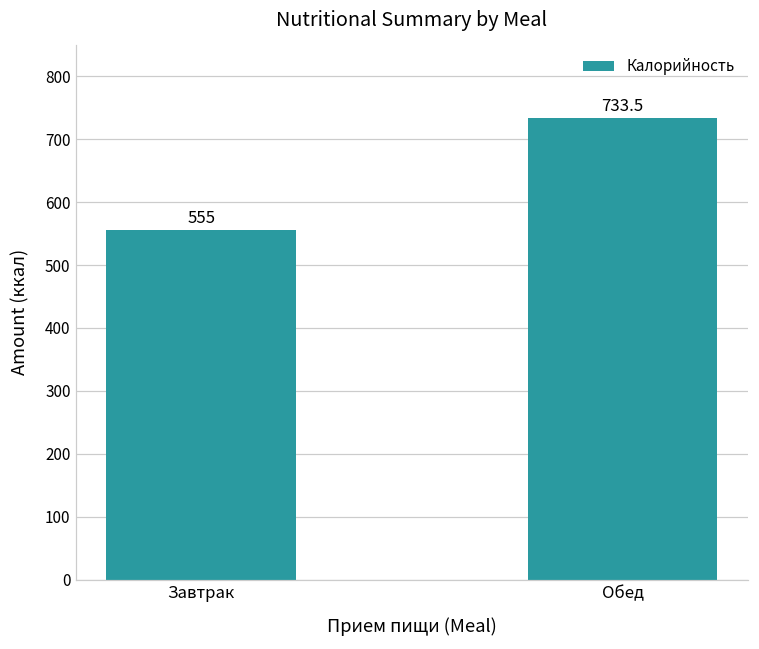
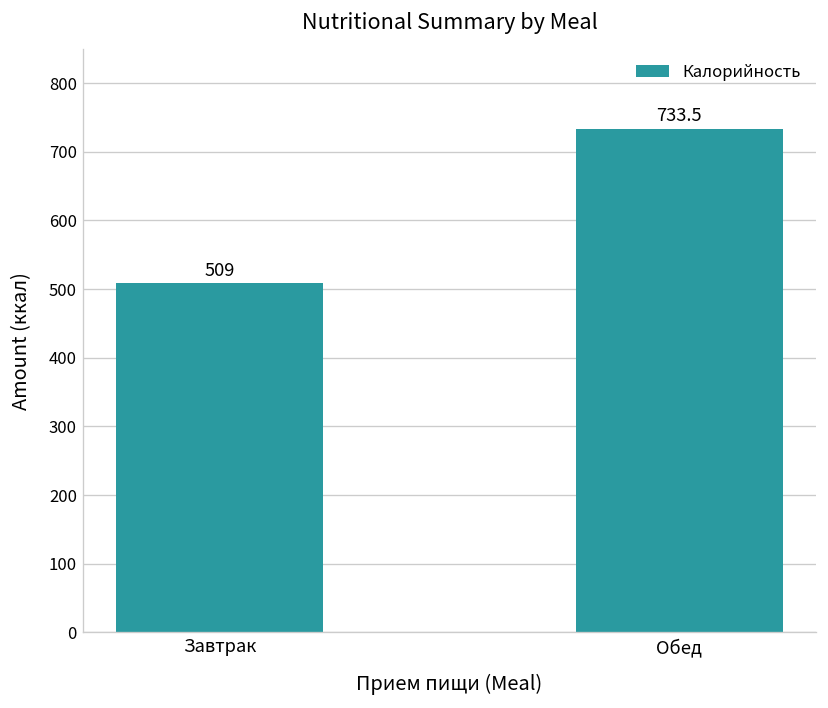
  {
-   "Завтрак": 555,
+   "Завтрак": 509,
    "Обед": 733.5
  }
